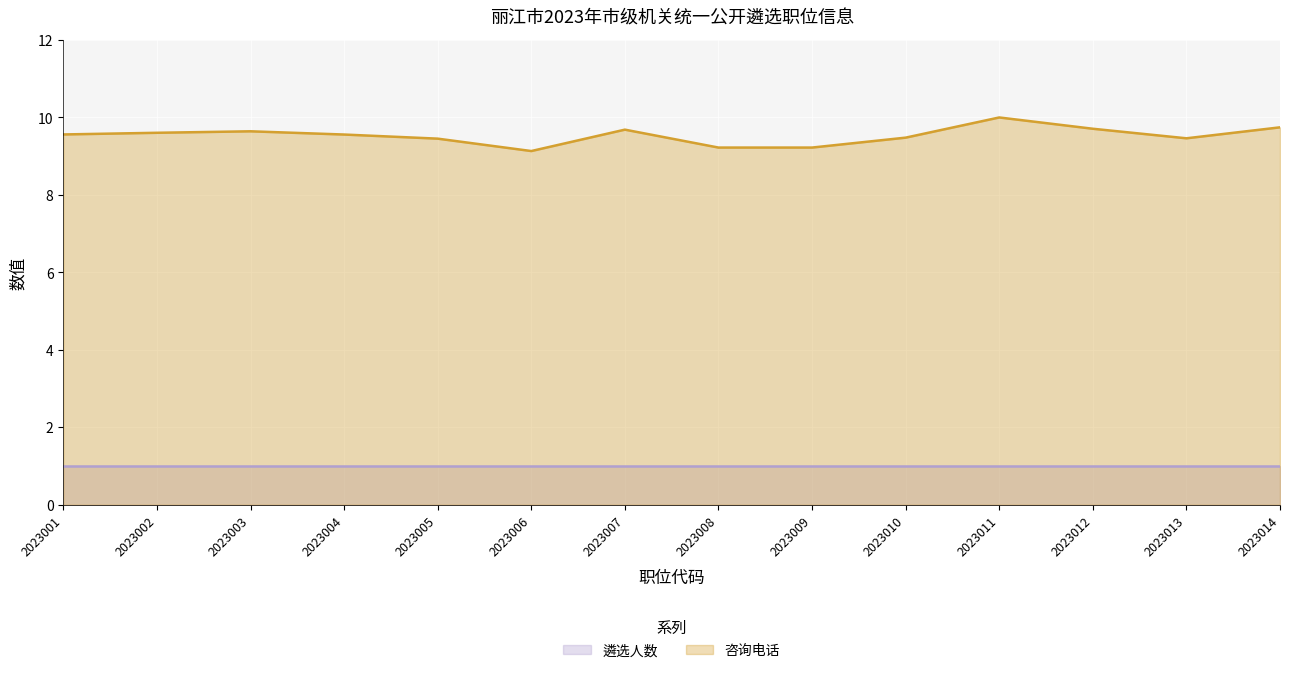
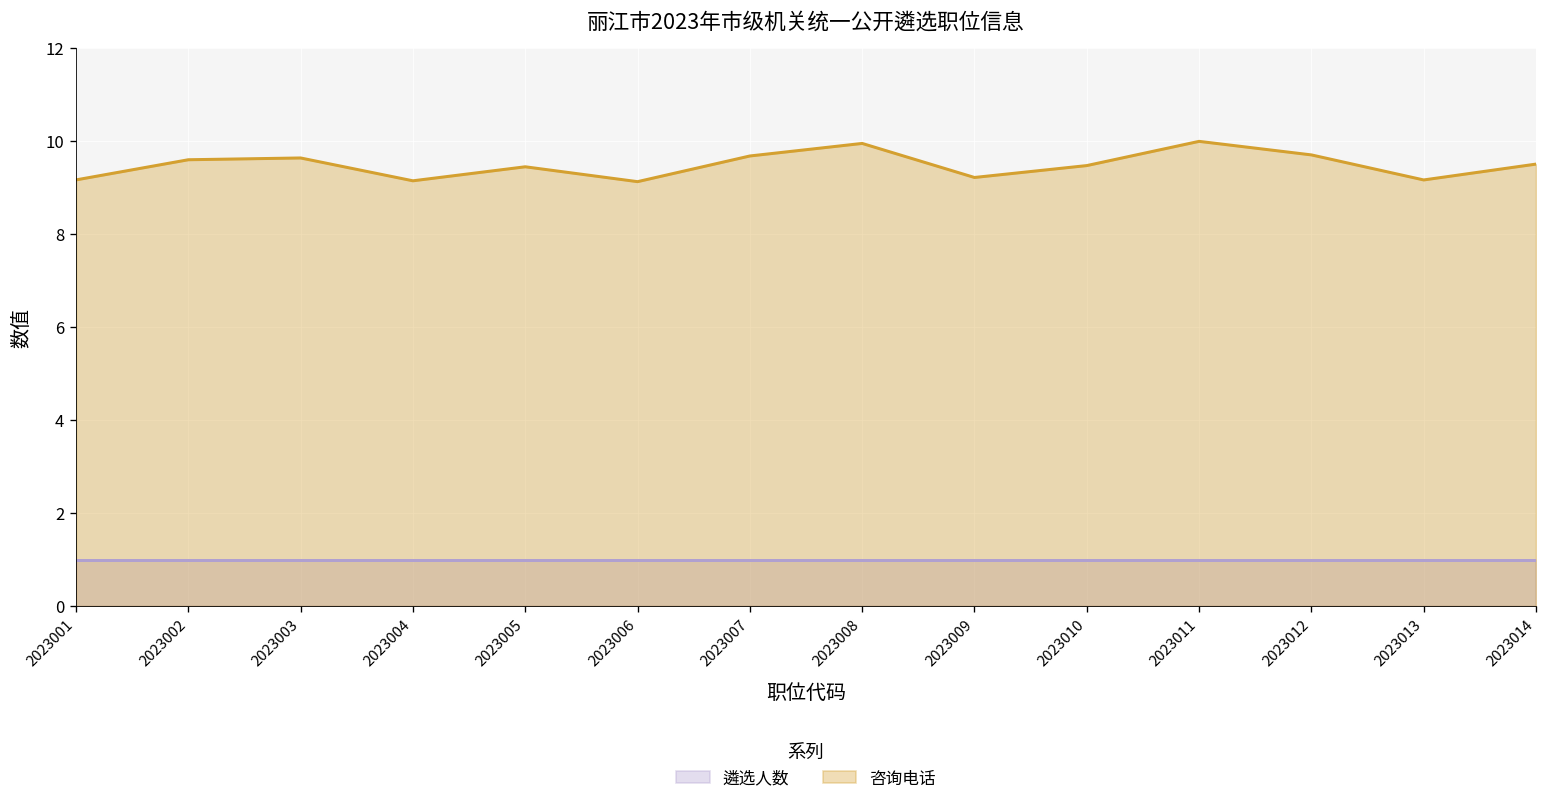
  {
    "遴选人数": {
      "2023001": 1.0,
      "2023002": 1.0,
      "2023003": 1.0,
      "2023004": 1.0,
      "2023005": 1.0,
      "2023006": 1.0,
      "2023007": 1.0,
      "2023008": 1.0,
      "2023009": 1.0,
      "2023010": 1.0,
      "2023011": 1.0,
      "2023012": 1.0,
      "2023013": 1.0,
      "2023014": 1.0
    },
    "咨询电话": {
-     "2023001": 9.6,
+     "2023001": 9.2,
      "2023002": 9.6,
      "2023003": 9.6,
-     "2023004": 9.6,
+     "2023004": 9.2,
      "2023005": 9.5,
      "2023006": 9.1,
      "2023007": 9.7,
-     "2023008": 9.2,
+     "2023008": 10.0,
      "2023009": 9.2,
      "2023010": 9.5,
      "2023011": 10.0,
      "2023012": 9.7,
-     "2023013": 9.5,
-     "2023014": 9.7
+     "2023013": 9.2,
+     "2023014": 9.5
    }
  }
